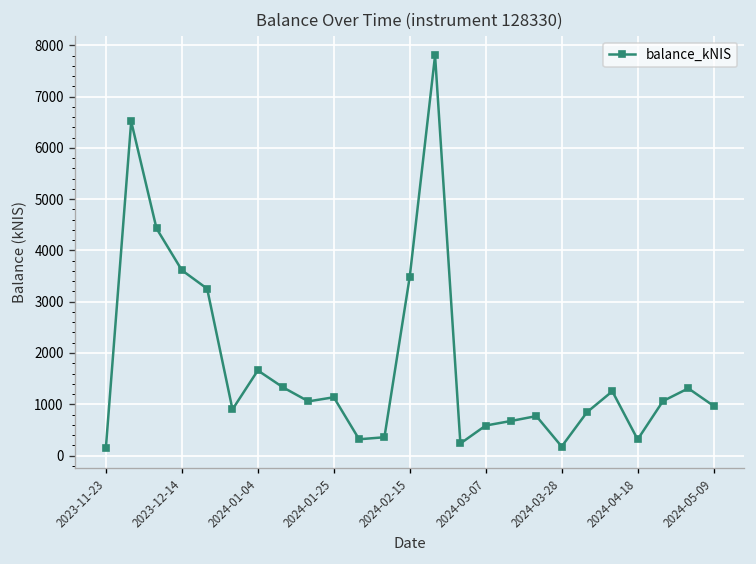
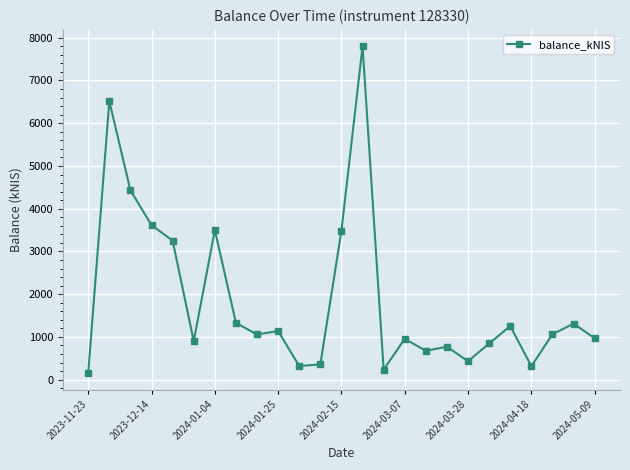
  {
    "2023-11-23": 100,
    "2023-12-14": 3600,
-   "2024-01-04": 1700,
+   "2024-01-04": 3500,
    "2024-01-25": 1100,
    "2024-02-15": 3500,
-   "2024-03-07": 600,
-   "2024-03-28": 200,
+   "2024-03-07": 1000,
+   "2024-03-28": 400,
    "2024-04-18": 300,
    "2024-05-09": 1000
  }
